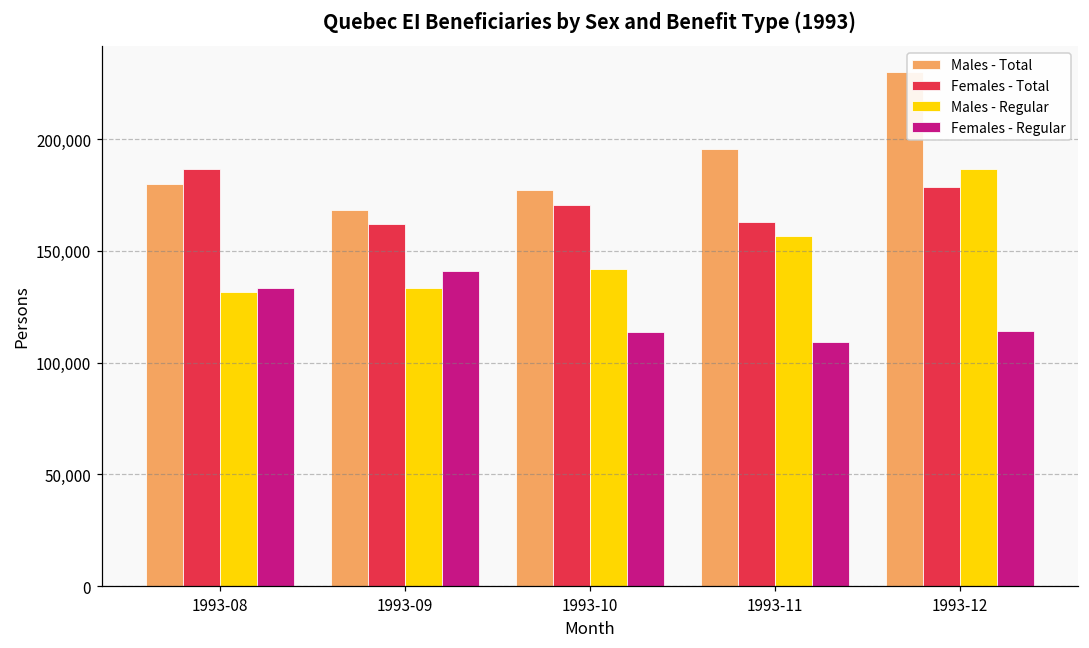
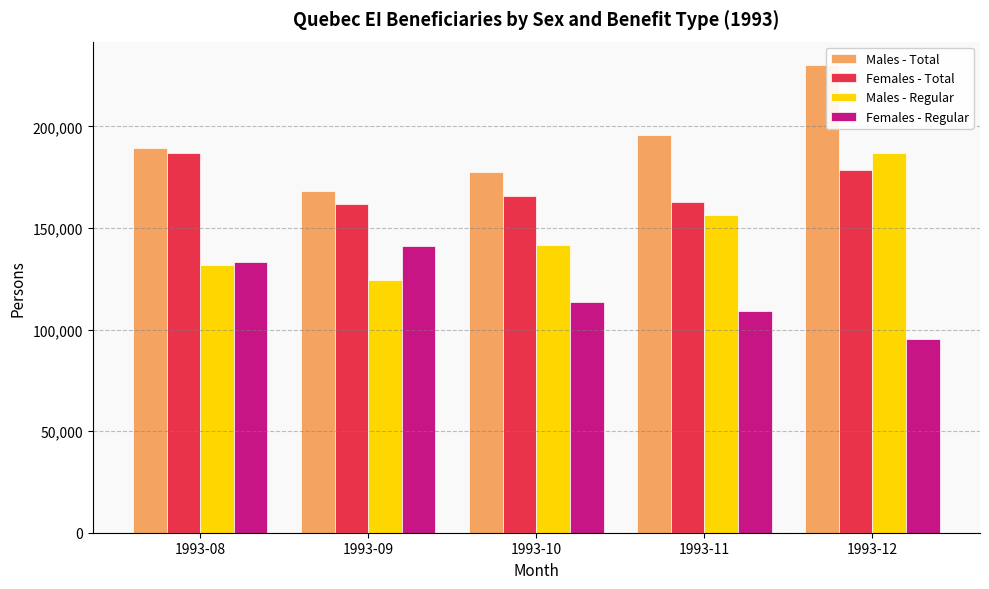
  {
    "Males - Total": {
-     "1993-08": "180,000",
+     "1993-08": "190,000",
      "1993-09": "168,000",
      "1993-10": "177,000",
      "1993-11": "196,000",
      "1993-12": "230,000"
    },
    "Females - Total": {
      "1993-08": "187,000",
      "1993-09": "162,000",
-     "1993-10": "170,000",
+     "1993-10": "166,000",
      "1993-11": "163,000",
      "1993-12": "178,000"
    },
    "Males - Regular": {
      "1993-08": "132,000",
-     "1993-09": "133,000",
+     "1993-09": "125,000",
      "1993-10": "142,000",
      "1993-11": "157,000",
      "1993-12": "187,000"
    },
    "Females - Regular": {
      "1993-08": "133,000",
      "1993-09": "141,000",
      "1993-10": "113,000",
      "1993-11": "109,000",
-     "1993-12": "114,000"
+     "1993-12": "95,000"
    }
  }
